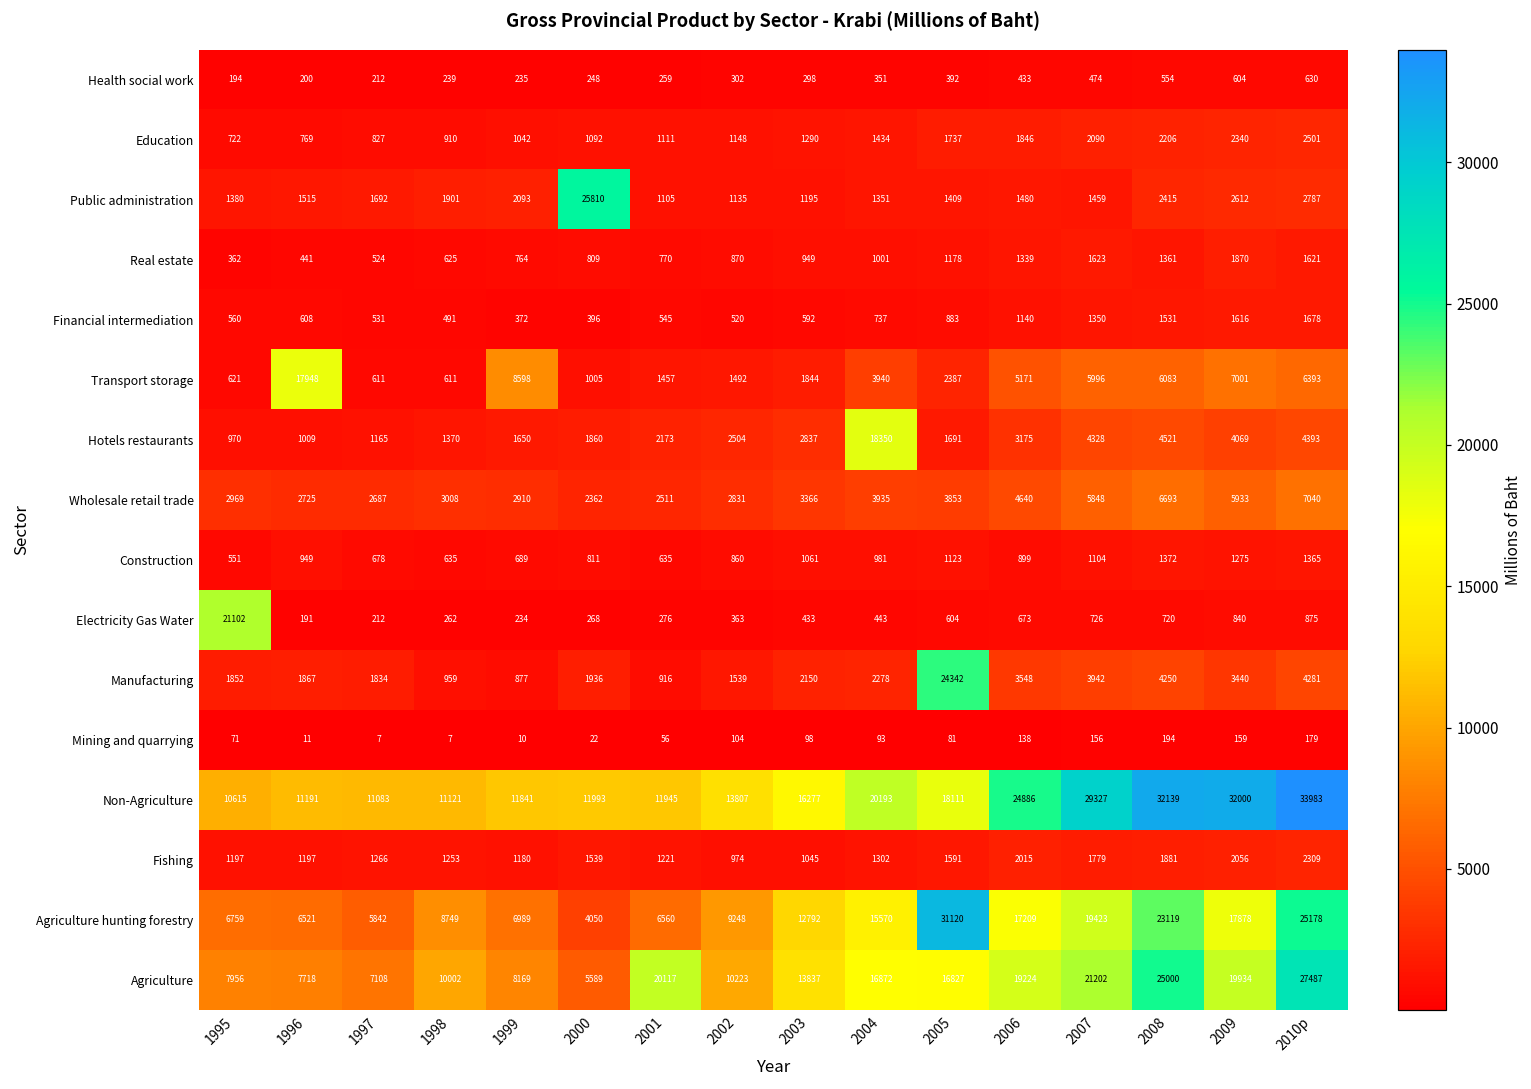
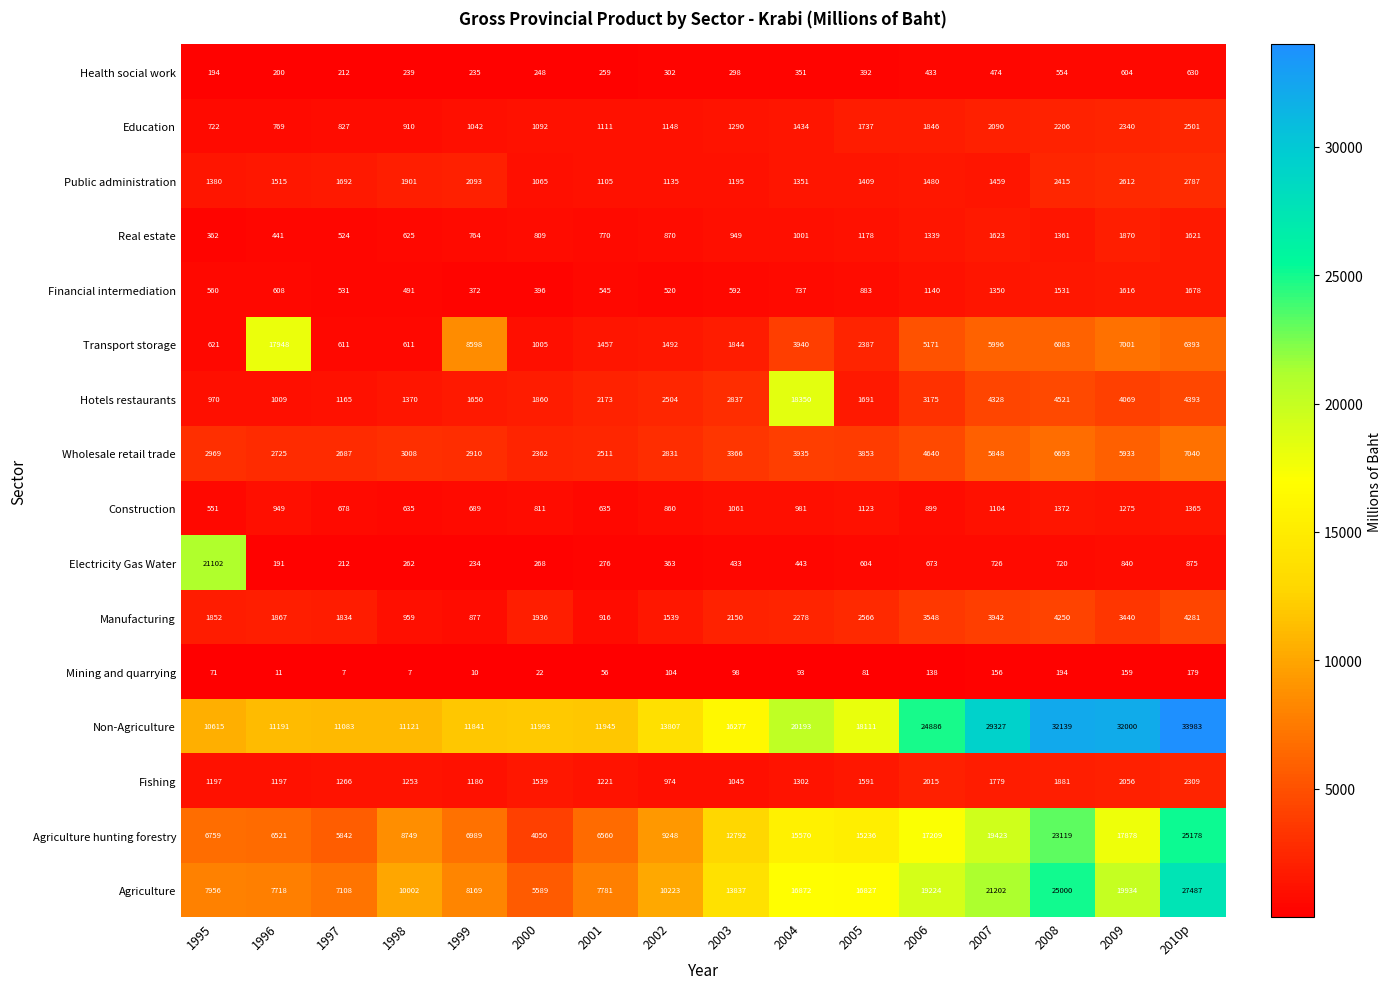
  {
    "Public administration": {
      "1995": 1380,
      "1996": 1515,
      "1997": 1692,
      "1998": 1901,
      "1999": 2093,
-     "2000": 25810,
+     "2000": 1065,
      "2001": 1105,
      "2002": 1135,
      "2003": 1195,
      "2004": 1351,
      "2005": 1409,
      "2006": 1480,
      "2007": 1459,
      "2008": 2415,
      "2009": 2612,
      "2010p": 2787
    },
    "Manufacturing": {
      "1995": 1852,
      "1996": 1867,
      "1997": 1834,
      "1998": 959,
      "1999": 877,
      "2000": 1936,
      "2001": 916,
      "2002": 1539,
      "2003": 2150,
      "2004": 2278,
-     "2005": 24342,
+     "2005": 2566,
      "2006": 3548,
      "2007": 3942,
      "2008": 4250,
      "2009": 3440,
      "2010p": 4281
    },
    "Agriculture hunting forestry": {
      "1995": 6759,
      "1996": 6521,
      "1997": 5842,
      "1998": 8749,
      "1999": 6989,
      "2000": 4050,
      "2001": 6560,
      "2002": 9248,
      "2003": 12792,
      "2004": 15570,
-     "2005": 31120,
+     "2005": 15236,
      "2006": 17209,
      "2007": 19423,
      "2008": 23119,
      "2009": 17878,
      "2010p": 25178
    },
    "Agriculture": {
      "1995": 7956,
      "1996": 7718,
      "1997": 7108,
      "1998": 10002,
      "1999": 8169,
      "2000": 5589,
-     "2001": 20117,
+     "2001": 7781,
      "2002": 10223,
      "2003": 13837,
      "2004": 16872,
      "2005": 16827,
      "2006": 19224,
      "2007": 21202,
      "2008": 25000,
      "2009": 19934,
      "2010p": 27487
    }
  }
